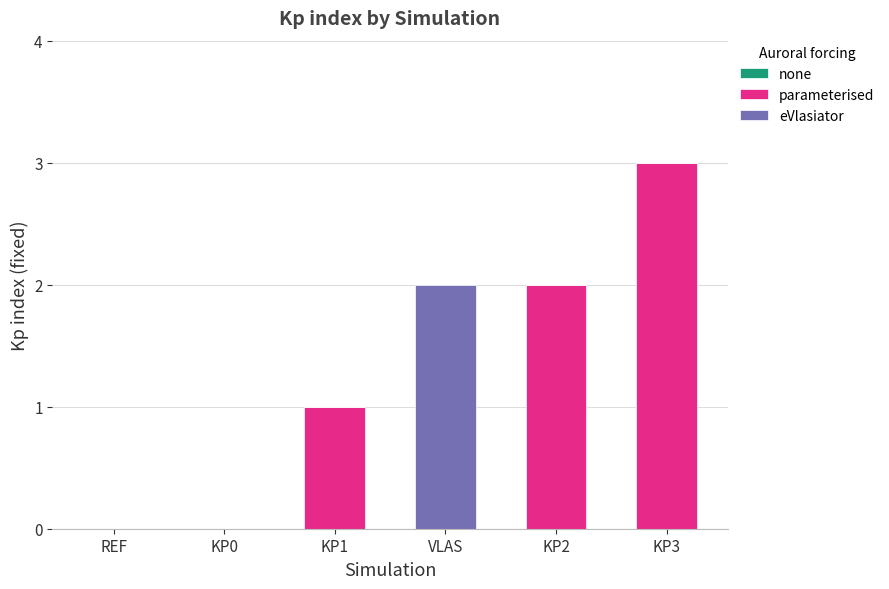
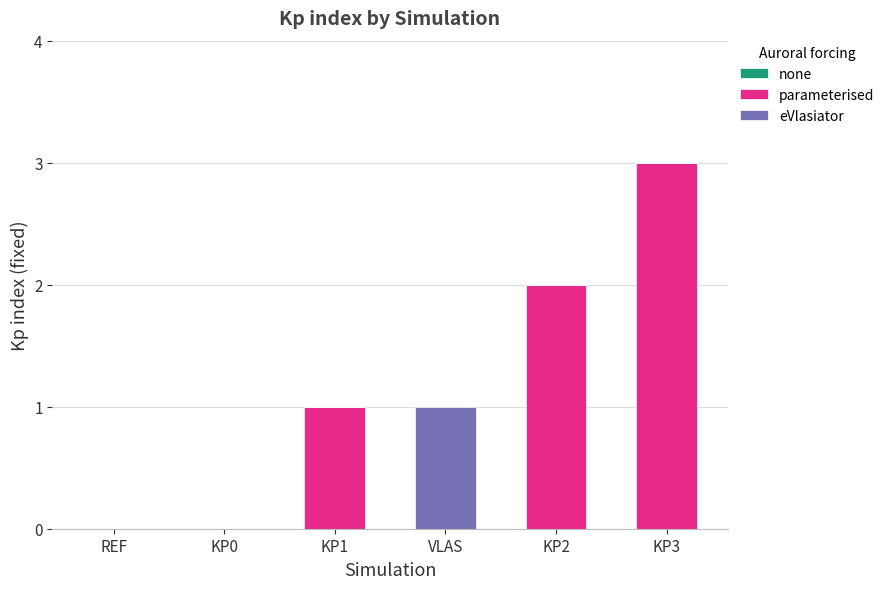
  {
    "none": {
      "REF": 0,
      "KP0": 0,
      "KP1": 0,
      "VLAS": 0,
      "KP2": 0,
      "KP3": 0
    },
    "parameterised": {
      "REF": 0,
      "KP0": 0,
      "KP1": 1,
      "VLAS": 0,
      "KP2": 2,
      "KP3": 3
    },
    "eVlasiator": {
-     "VLAS": 2
+     "VLAS": 1
    }
  }
